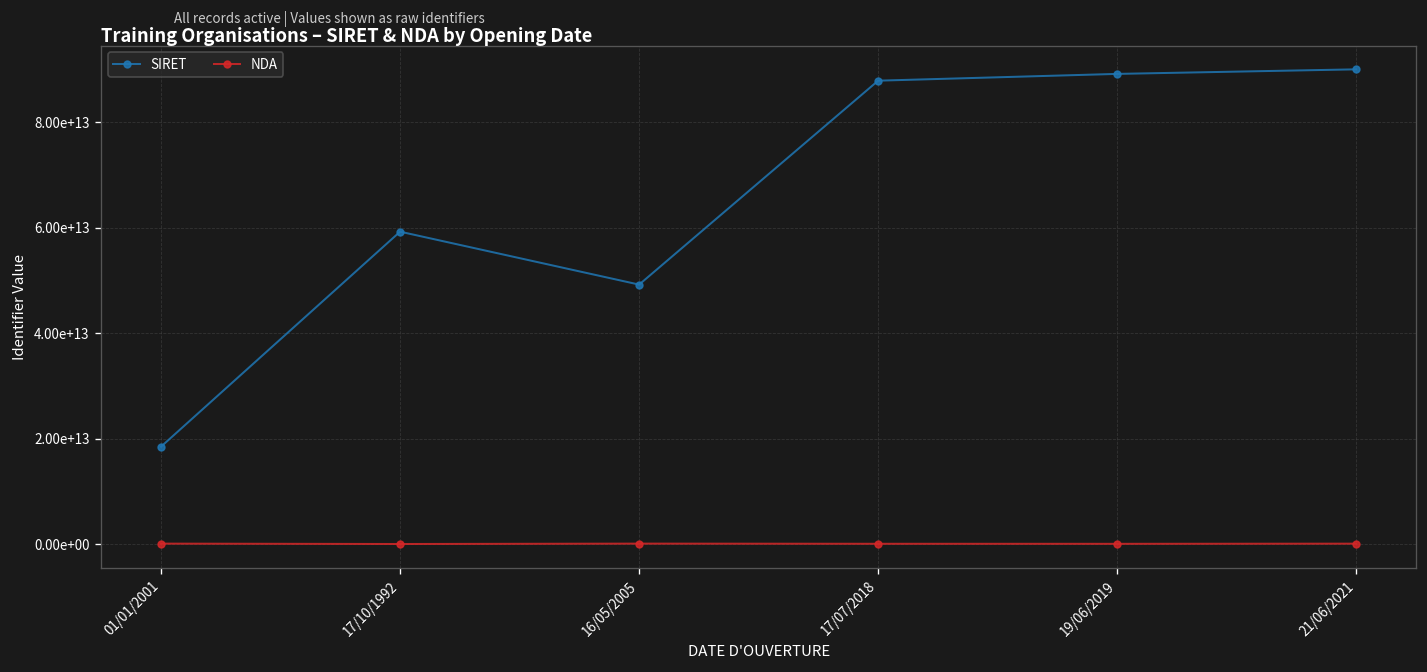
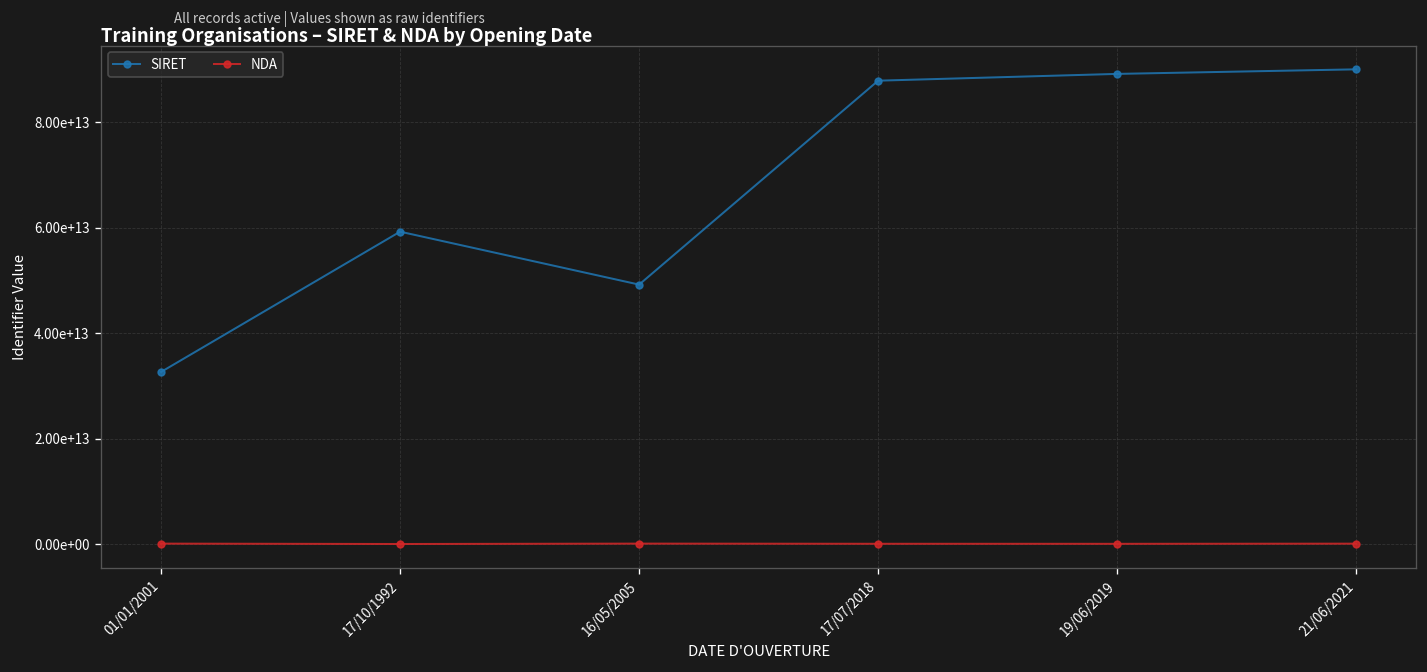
  {
    "SIRET": {
-     "01/01/2001": 18000000000000,
+     "01/01/2001": 33000000000000,
      "17/10/1992": 59000000000000,
      "16/05/2005": 49000000000000,
      "17/07/2018": 88000000000000,
      "19/06/2019": 89000000000000,
      "21/06/2021": 90000000000000
    },
    "NDA": {
      "01/01/2001": 0,
      "17/10/1992": 0,
      "16/05/2005": 0,
      "17/07/2018": 0,
      "19/06/2019": 0,
      "21/06/2021": 0
    }
  }
